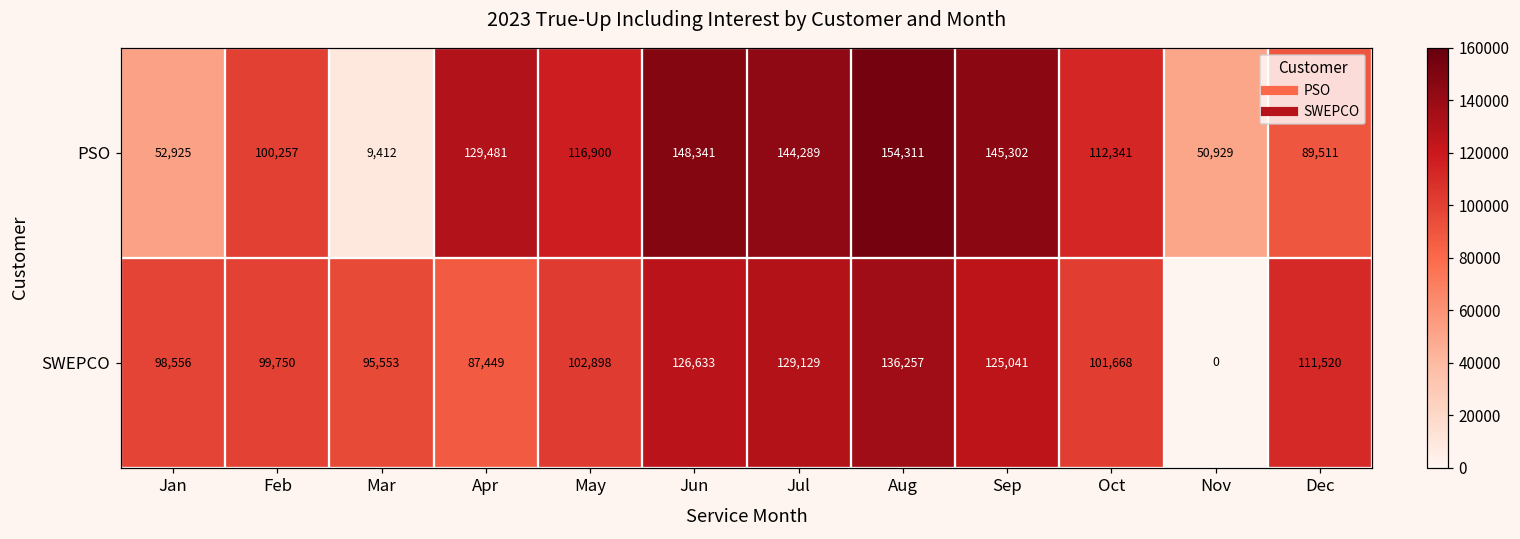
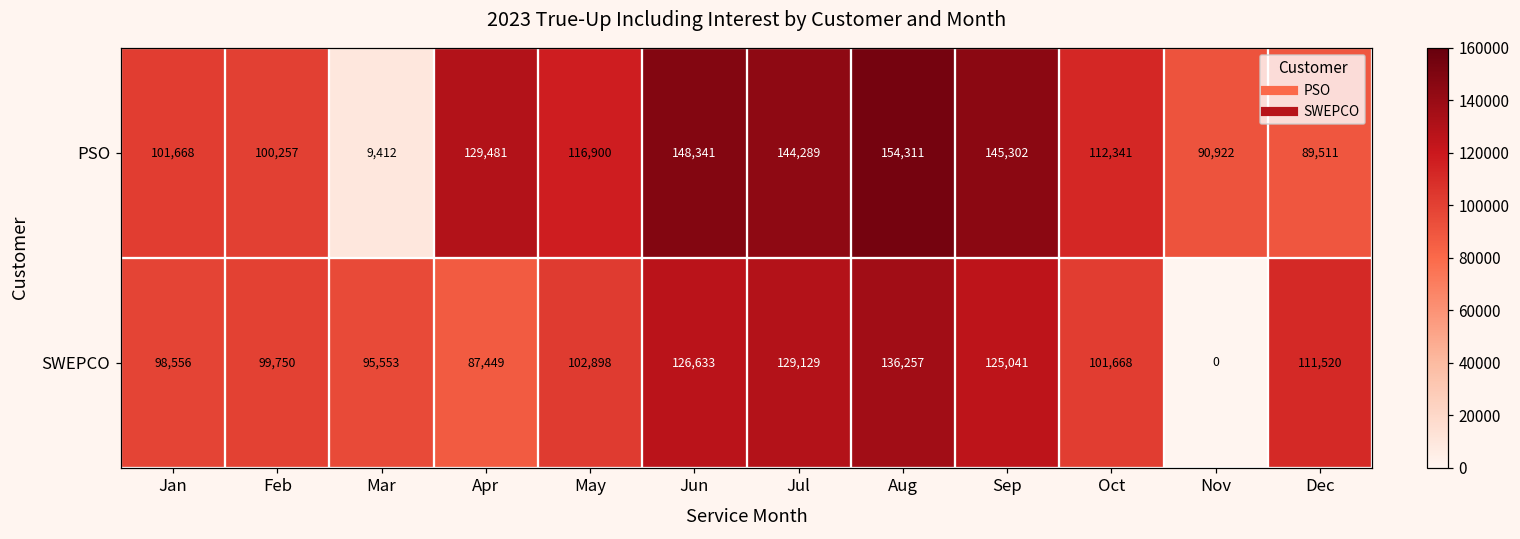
  {
    "PSO": {
-     "Jan": "52,925",
+     "Jan": "101,668",
      "Feb": "100,257",
      "Mar": "9,412",
      "Apr": "129,481",
      "May": "116,900",
      "Jun": "148,341",
      "Jul": "144,289",
      "Aug": "154,311",
      "Sep": "145,302",
      "Oct": "112,341",
-     "Nov": "50,929",
+     "Nov": "90,922",
      "Dec": "89,511"
    },
    "SWEPCO": {
      "Jan": "98,556",
      "Feb": "99,750",
      "Mar": "95,553",
      "Apr": "87,449",
      "May": "102,898",
      "Jun": "126,633",
      "Jul": "129,129",
      "Aug": "136,257",
      "Sep": "125,041",
      "Oct": "101,668",
      "Nov": "0",
      "Dec": "111,520"
    }
  }
